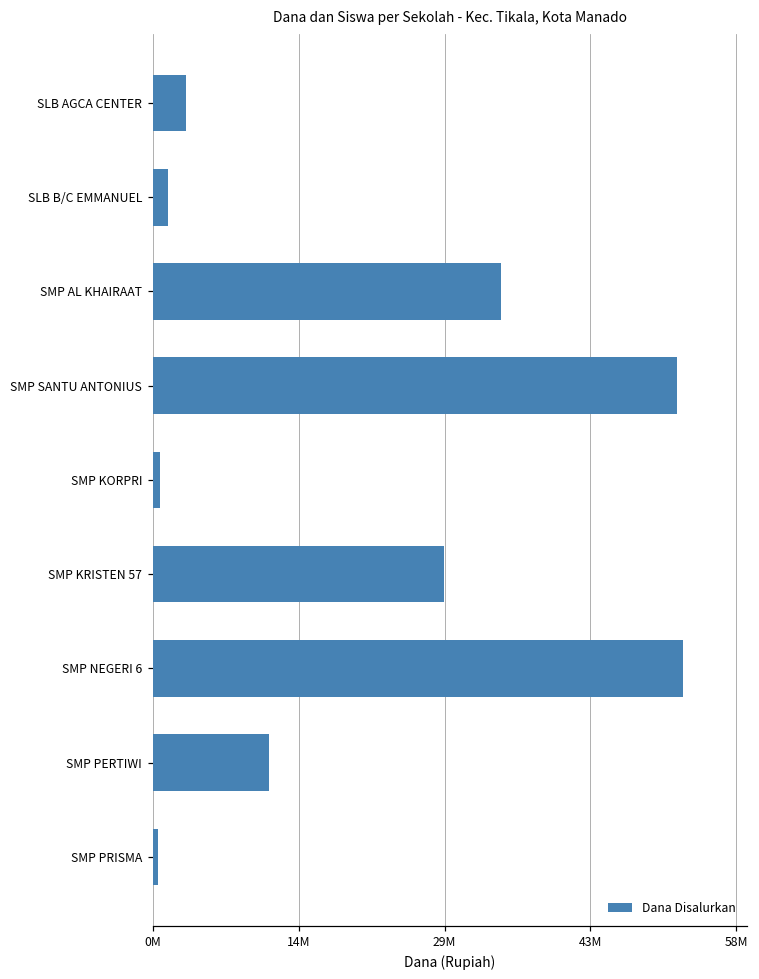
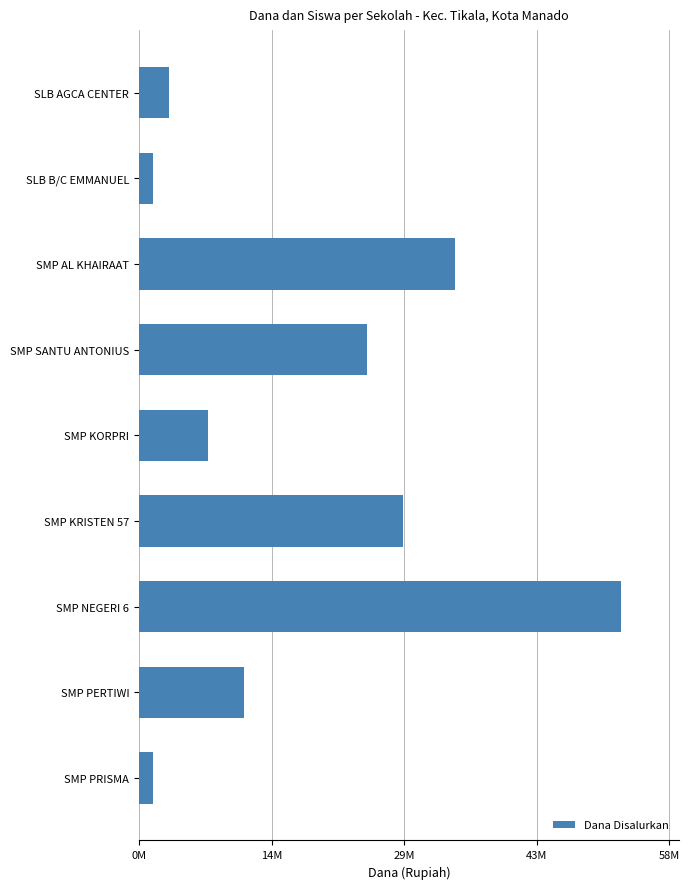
  {
    "SLB AGCA CENTER": 3000000,
    "SLB B/C EMMANUEL": 2000000,
    "SMP AL KHAIRAAT": 35000000,
-   "SMP SANTU ANTONIUS": 53000000,
-   "SMP KORPRI": 1000000,
+   "SMP SANTU ANTONIUS": 25000000,
+   "SMP KORPRI": 8000000,
    "SMP KRISTEN 57": 29000000,
    "SMP NEGERI 6": 53000000,
    "SMP PERTIWI": 12000000,
-   "SMP PRISMA": 1000000
+   "SMP PRISMA": 2000000
  }
